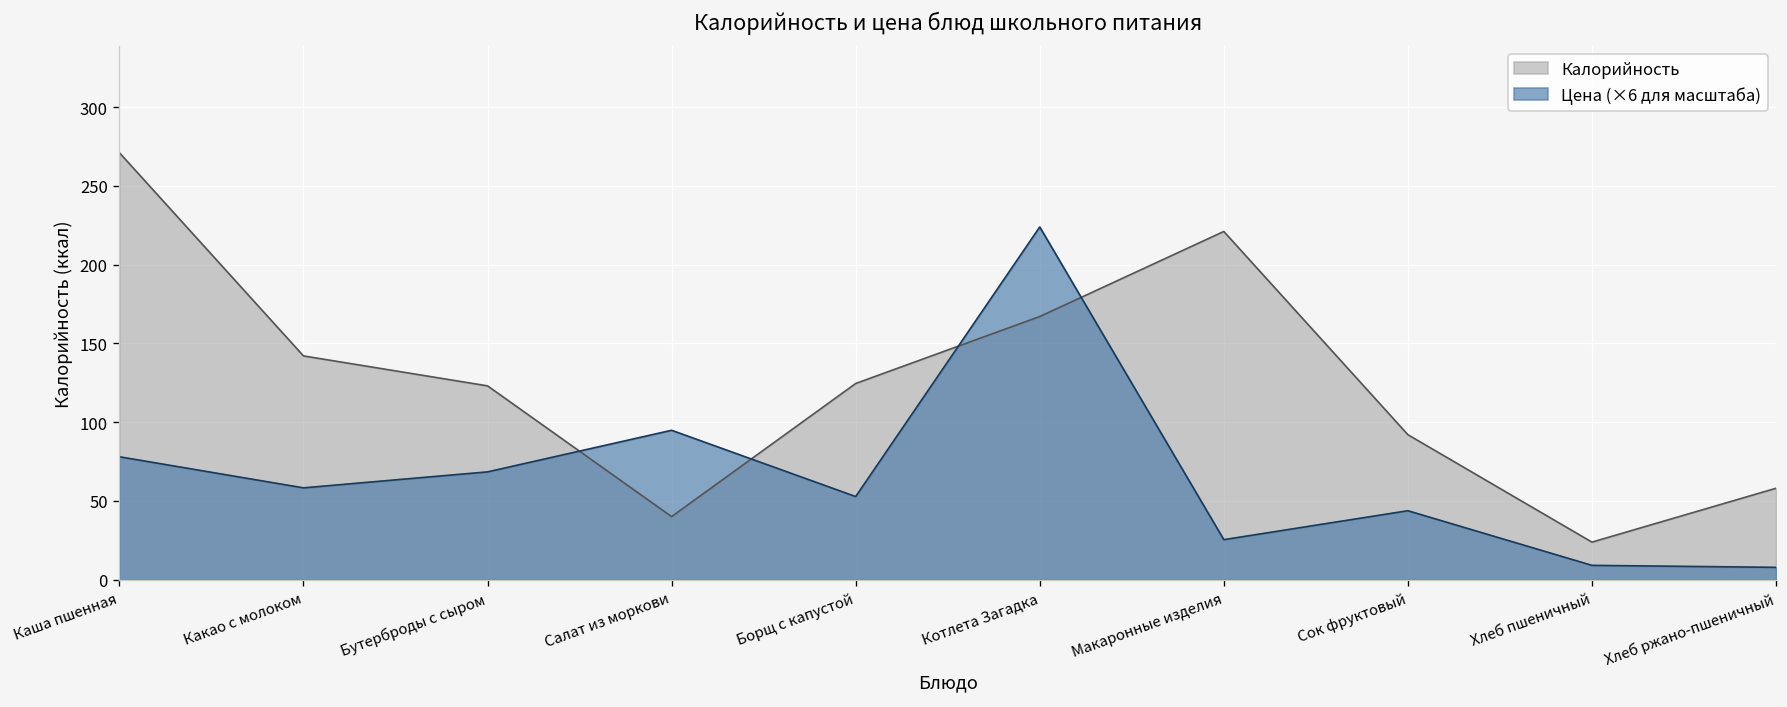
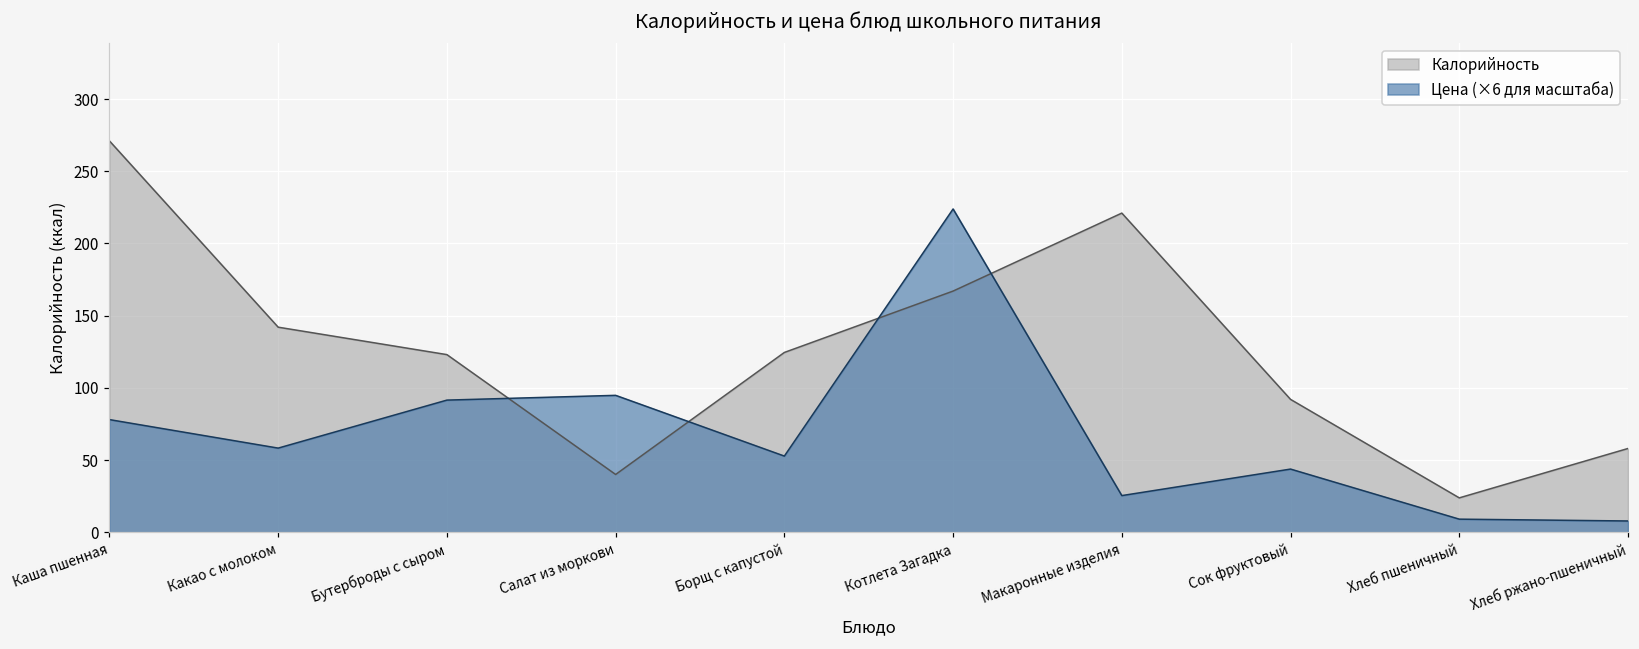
  {
    "Калорийность": {
      "Каша пшенная": 271,
      "Какао с молоком": 142,
      "Бутерброды с сыром": 123,
      "Салат из моркови": 40,
      "Борщ с капустой": 125,
      "Котлета Загадка": 167,
      "Макаронные изделия": 221,
      "Сок фруктовый": 92,
      "Хлеб пшеничный": 24,
      "Хлеб ржано-пшеничный": 58
    },
    "Цена (×6 для масштаба)": {
      "Каша пшенная": 78,
      "Какао с молоком": 58,
-     "Бутерброды с сыром": 68,
+     "Бутерброды с сыром": 92,
      "Салат из моркови": 95,
      "Борщ с капустой": 53,
      "Котлета Загадка": 224,
      "Макаронные изделия": 25,
      "Сок фруктовый": 44,
      "Хлеб пшеничный": 9,
      "Хлеб ржано-пшеничный": 8
    }
  }
